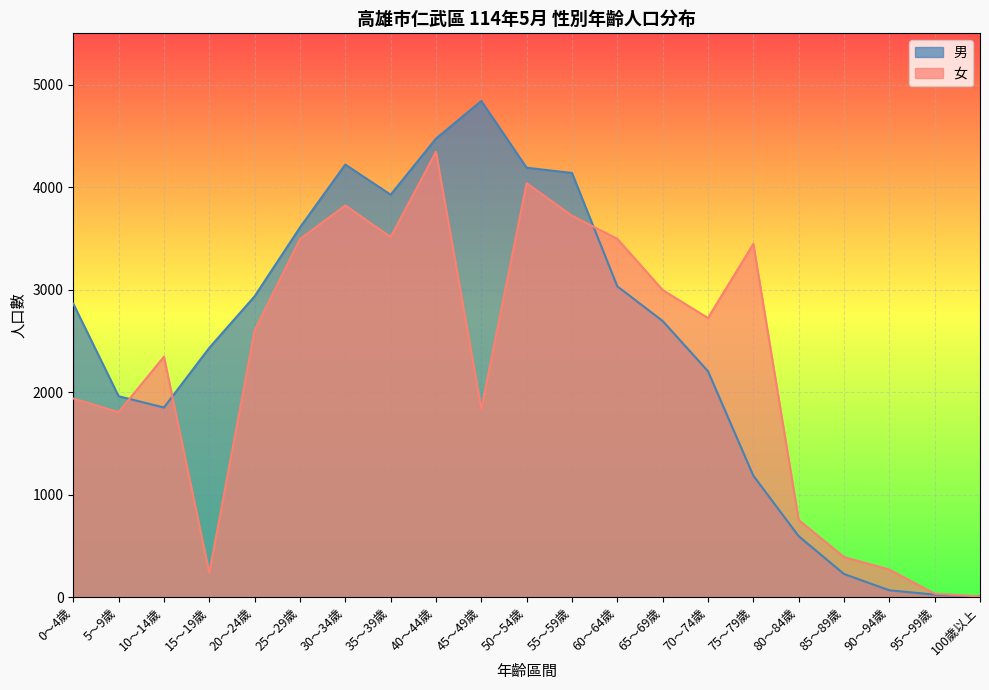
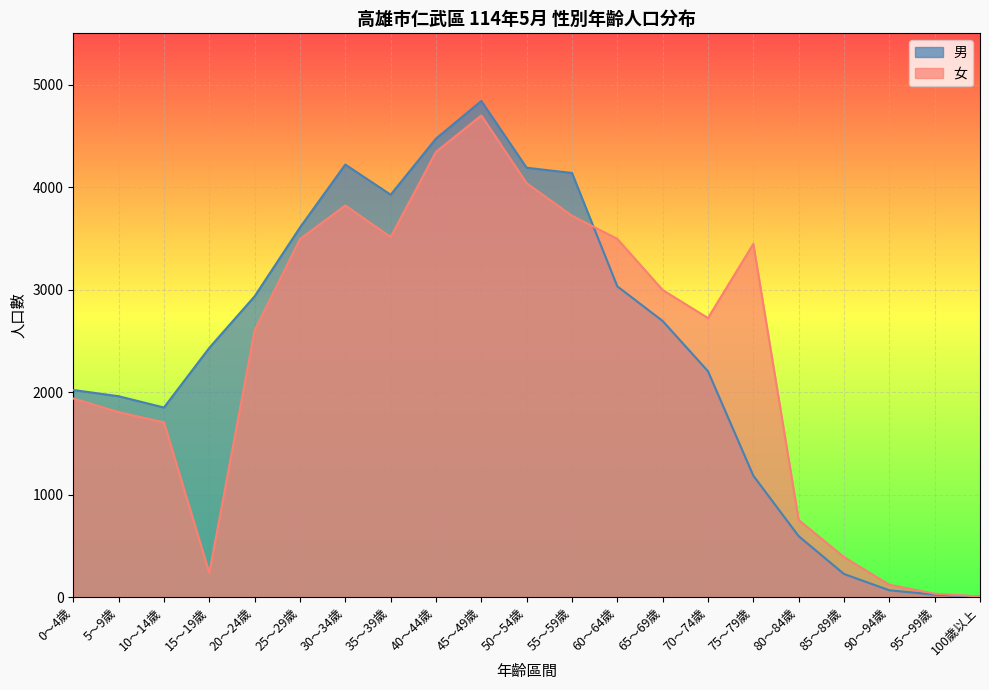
  {
    "男": {
-     "0～4歲": 2860,
+     "0～4歲": 2020,
      "5～9歲": 1960,
      "10～14歲": 1850,
      "15～19歲": 2430,
      "20～24歲": 2940,
      "25～29歲": 3610,
      "30～34歲": 4220,
      "35～39歲": 3930,
      "40～44歲": 4470,
      "45～49歲": 4840,
      "50～54歲": 4190,
      "55～59歲": 4140,
      "60～64歲": 3030,
      "65～69歲": 2690,
      "70～74歲": 2200,
      "75～79歲": 1190,
      "80～84歲": 600,
      "85～89歲": 230,
      "90～94歲": 70
    },
    "女": {
      "0～4歲": 1940,
      "5～9歲": 1810,
-     "10～14歲": 2350,
+     "10～14歲": 1710,
      "15～19歲": 240,
      "20～24歲": 2600,
      "25～29歲": 3490,
      "30～34歲": 3820,
      "35～39歲": 3510,
      "40～44歲": 4340,
-     "45～49歲": 1840,
+     "45～49歲": 4700,
      "50～54歲": 4040,
      "55～59歲": 3720,
      "60～64歲": 3500,
      "65～69歲": 3000,
      "70～74歲": 2720,
      "75～79歲": 3450,
      "80～84歲": 750,
      "85～89歲": 390,
-     "90～94歲": 270
+     "90～94歲": 120
    }
  }
